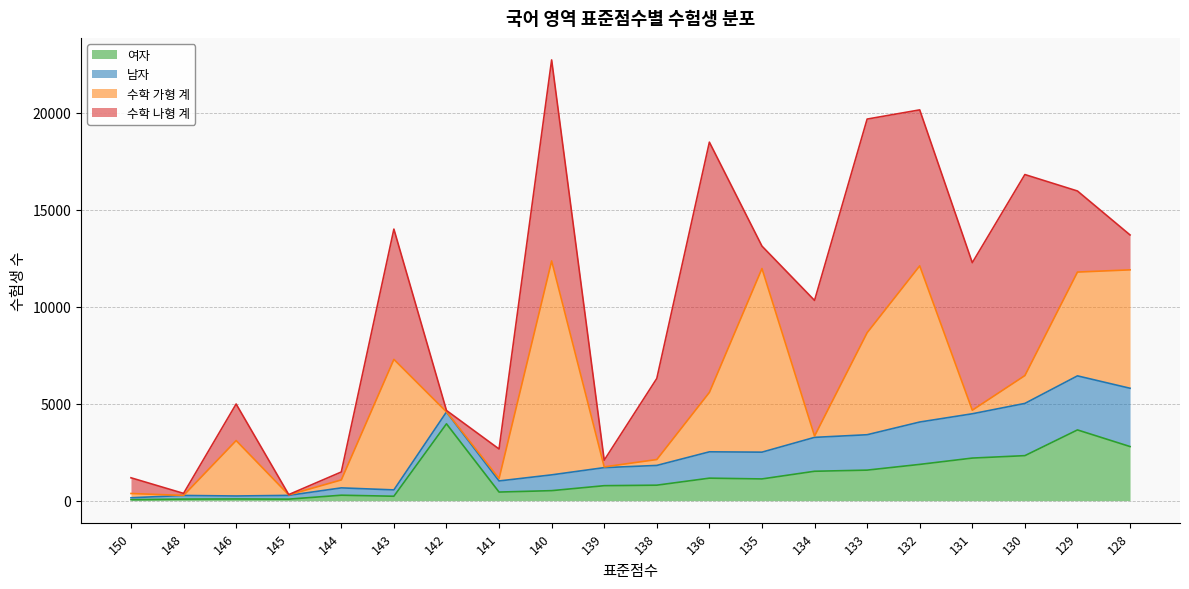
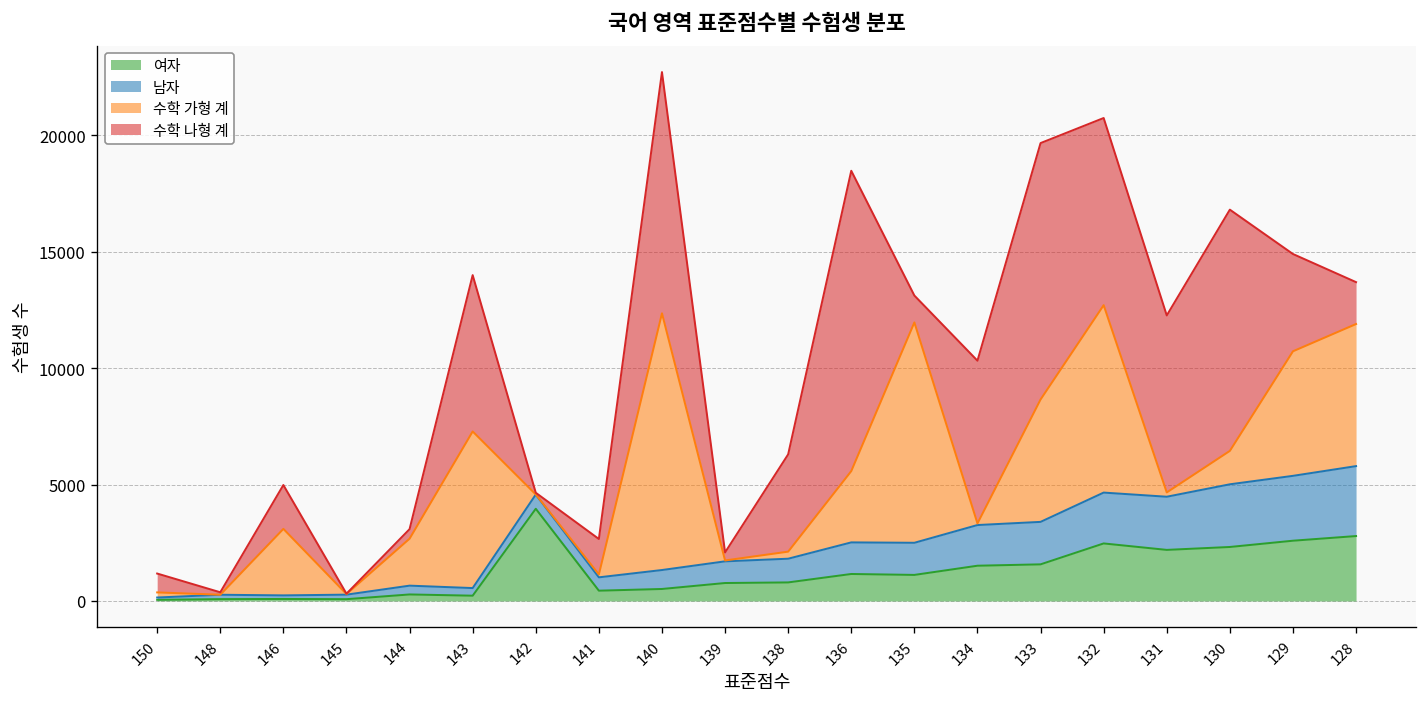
  {
    "여자": {
      "148": 100,
      "146": 100,
      "145": 100,
      "144": 300,
      "143": 200,
      "142": 4000,
      "141": 400,
      "140": 500,
      "139": 800,
      "138": 800,
      "136": 1200,
      "135": 1100,
      "134": 1500,
      "133": 1600,
-     "132": 1900,
+     "132": 2500,
      "131": 2200,
      "130": 2300,
-     "129": 3600,
+     "129": 2600,
      "128": 2800
    },
    "남자": {
      "146": 200,
      "144": 400,
      "143": 300,
      "140": 800,
      "138": 1000,
      "136": 1400,
      "135": 1400,
      "133": 1800,
      "132": 2200,
      "131": 2300,
      "130": 2700,
      "129": 2800,
      "128": 3000
    },
    "수학 가형 계": {
      "150": 200,
      "146": 2900,
-     "144": 400,
+     "144": 2000,
      "143": 6700,
      "140": 11000,
      "138": 300,
      "136": 3100,
      "135": 9500,
      "133": 5300,
      "132": 8100,
      "131": 200,
      "130": 1400,
      "129": 5400,
      "128": 6100
    },
    "수학 나형 계": {
      "150": 800,
      "146": 1900,
      "144": 400,
      "143": 6700,
      "141": 1500,
      "140": 10400,
      "139": 300,
      "138": 4200,
      "136": 12900,
      "135": 1200,
      "134": 7000,
      "133": 11000,
      "132": 8000,
      "131": 7600,
      "130": 10400,
      "129": 4200,
      "128": 1800
    }
  }
